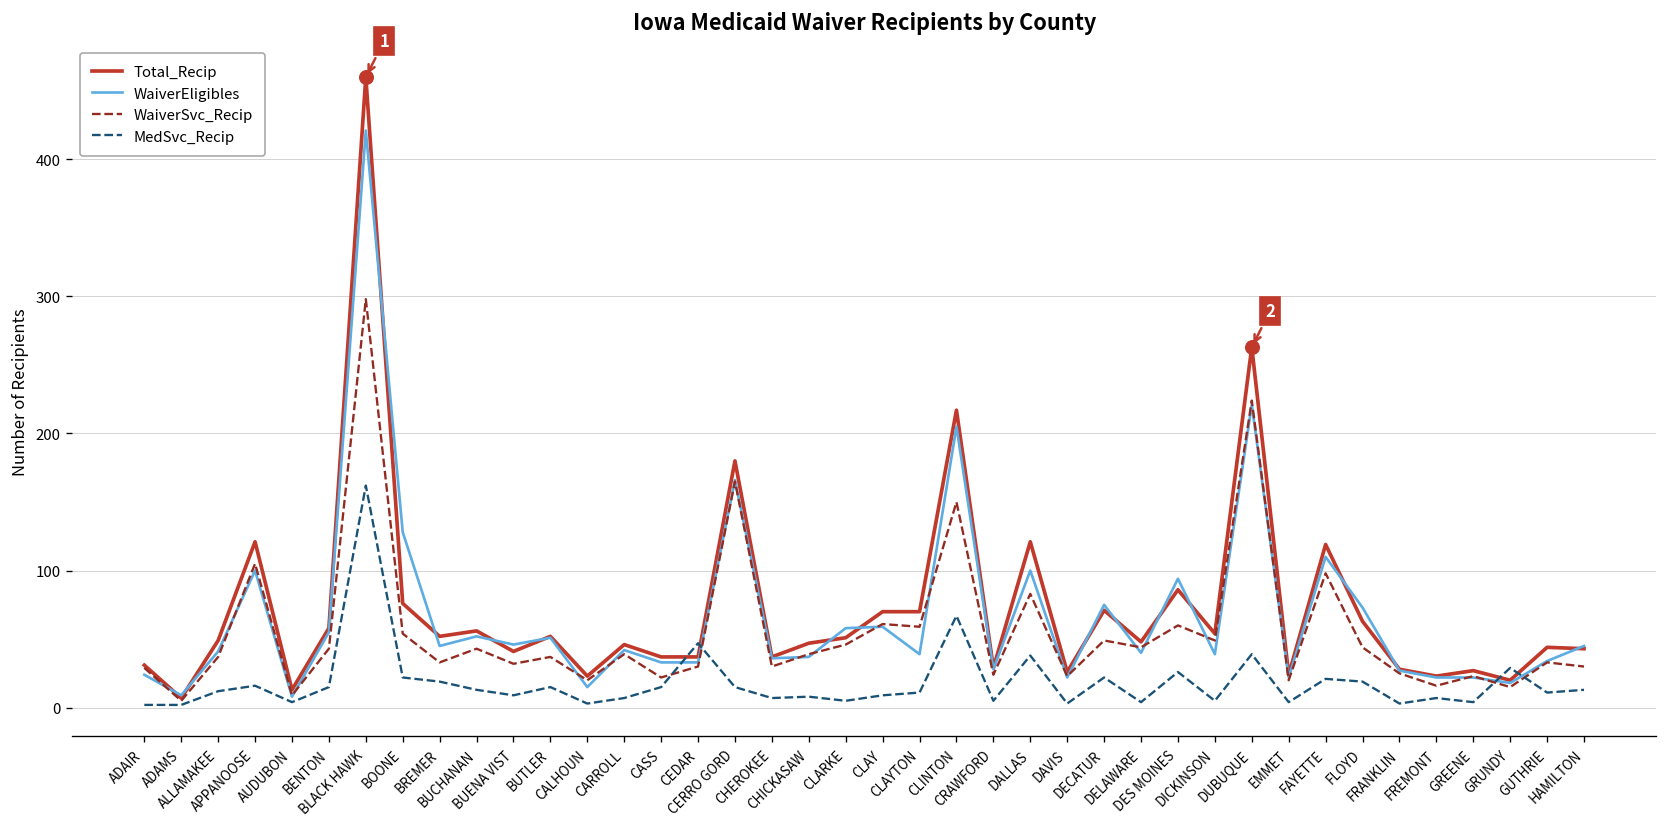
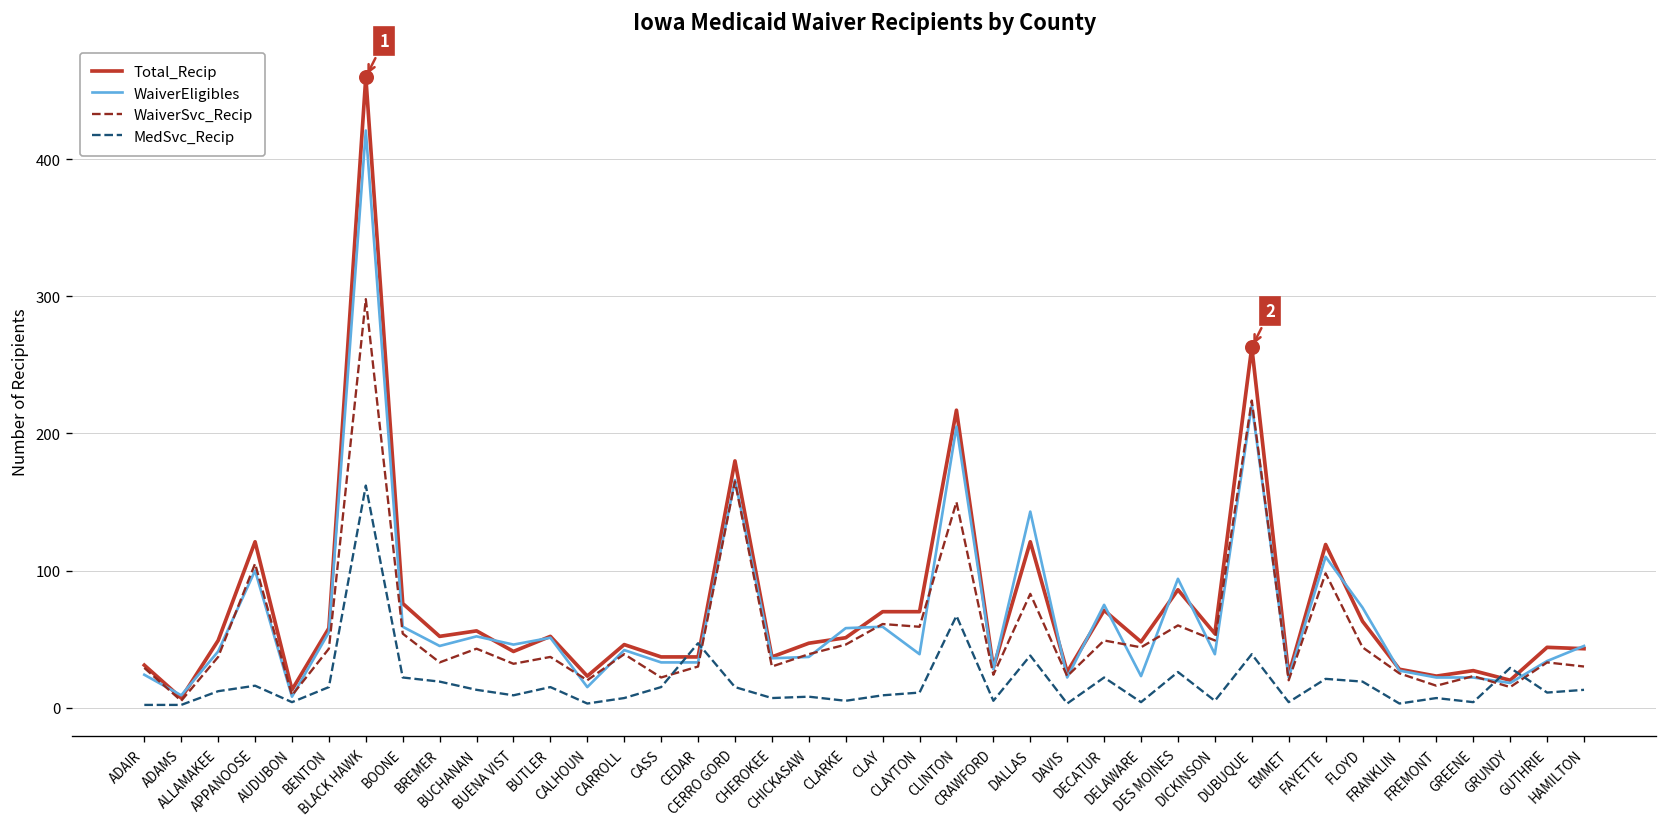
  {
    "WaiverEligibles": {
      "ADAIR": 24,
      "ALLAMAKEE": 41,
      "APPANOOSE": 100,
      "BENTON": 55,
      "BLACK HAWK": 421,
-     "BOONE": 128,
+     "BOONE": 59,
      "BREMER": 45,
      "BUCHANAN": 52,
      "BUENA VIST": 46,
      "CALHOUN": 15,
      "CARROLL": 42,
      "CASS": 33,
      "CEDAR": 33,
      "CLARKE": 58,
      "CLAYTON": 39,
      "CLINTON": 205,
-     "DALLAS": 100,
+     "DALLAS": 143,
      "DECATUR": 75,
-     "DELAWARE": 40,
+     "DELAWARE": 23,
      "DES MOINES": 94,
      "DICKINSON": 39,
      "DUBUQUE": 221,
      "FAYETTE": 110,
      "FLOYD": 73
    },
    "MedSvc_Recip": {
      "ADAIR": 2,
      "ADAMS": 2,
      "ALLAMAKEE": 12,
      "APPANOOSE": 16,
      "AUDUBON": 4,
      "BENTON": 15,
      "BLACK HAWK": 162,
      "BOONE": 22,
      "BREMER": 19,
      "BUCHANAN": 13,
      "BUENA VIST": 9,
      "BUTLER": 15,
      "CALHOUN": 3,
      "CARROLL": 7,
      "CASS": 15,
      "CEDAR": 47,
      "CERRO GORD": 15,
      "CHEROKEE": 7,
      "CHICKASAW": 8,
      "CLARKE": 5,
      "CLAY": 9,
      "CLAYTON": 11,
      "CLINTON": 67,
      "CRAWFORD": 5,
      "DALLAS": 38,
      "DAVIS": 3,
      "DECATUR": 22,
      "DELAWARE": 4,
      "DES MOINES": 26,
      "DICKINSON": 5,
      "DUBUQUE": 39,
      "EMMET": 4,
      "FAYETTE": 21,
      "FLOYD": 19,
      "FRANKLIN": 3,
      "FREMONT": 7,
      "GREENE": 4,
      "GRUNDY": 29,
      "GUTHRIE": 11,
      "HAMILTON": 13
    }
  }
